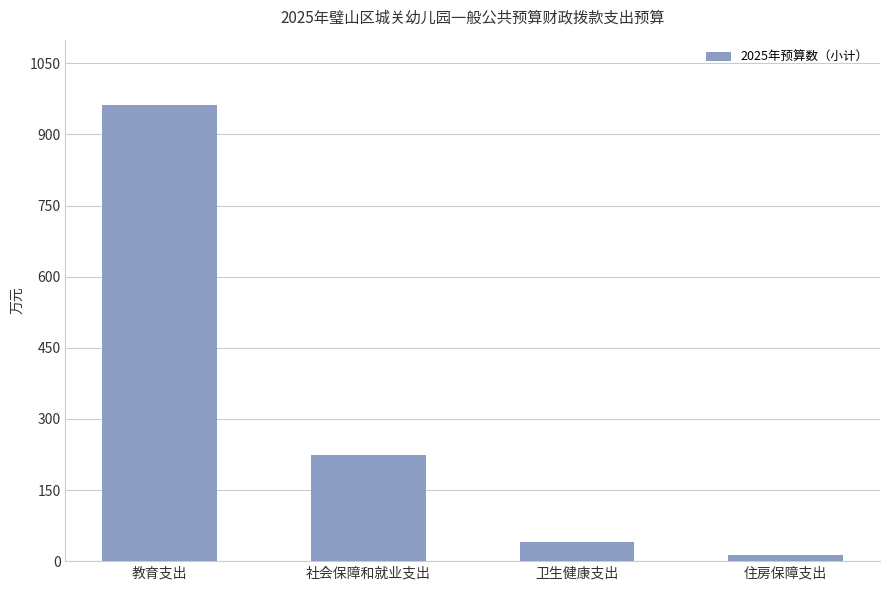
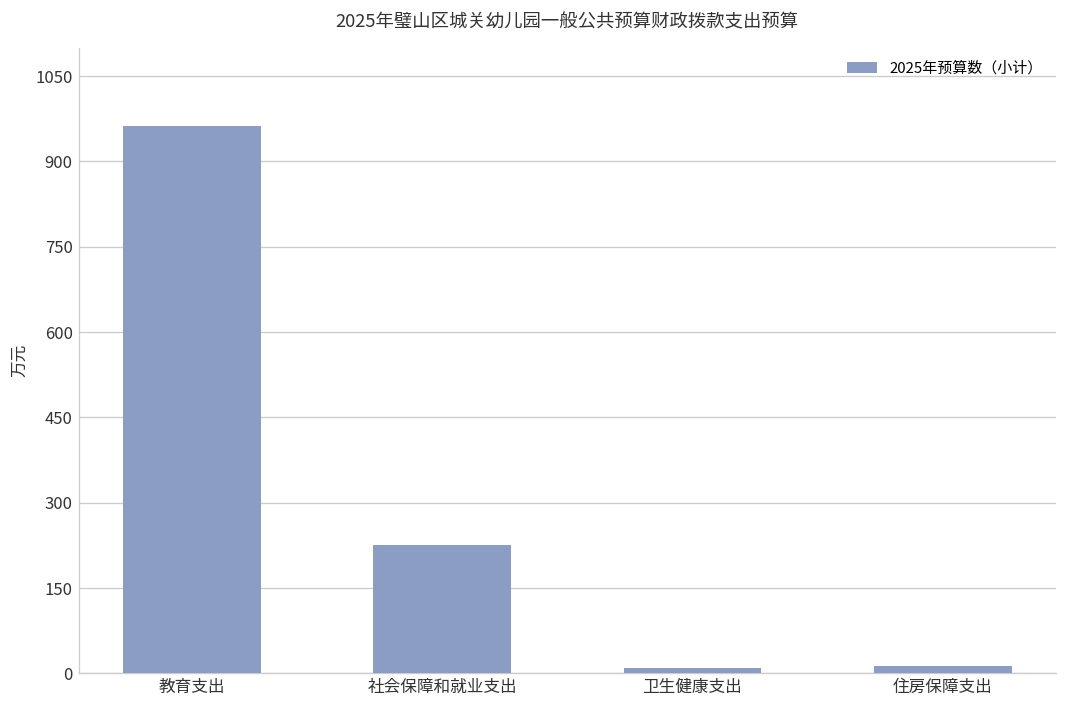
  {
    "教育支出": 960,
    "社会保障和就业支出": 220,
-   "卫生健康支出": 40,
+   "卫生健康支出": 10,
    "住房保障支出": 10
  }
